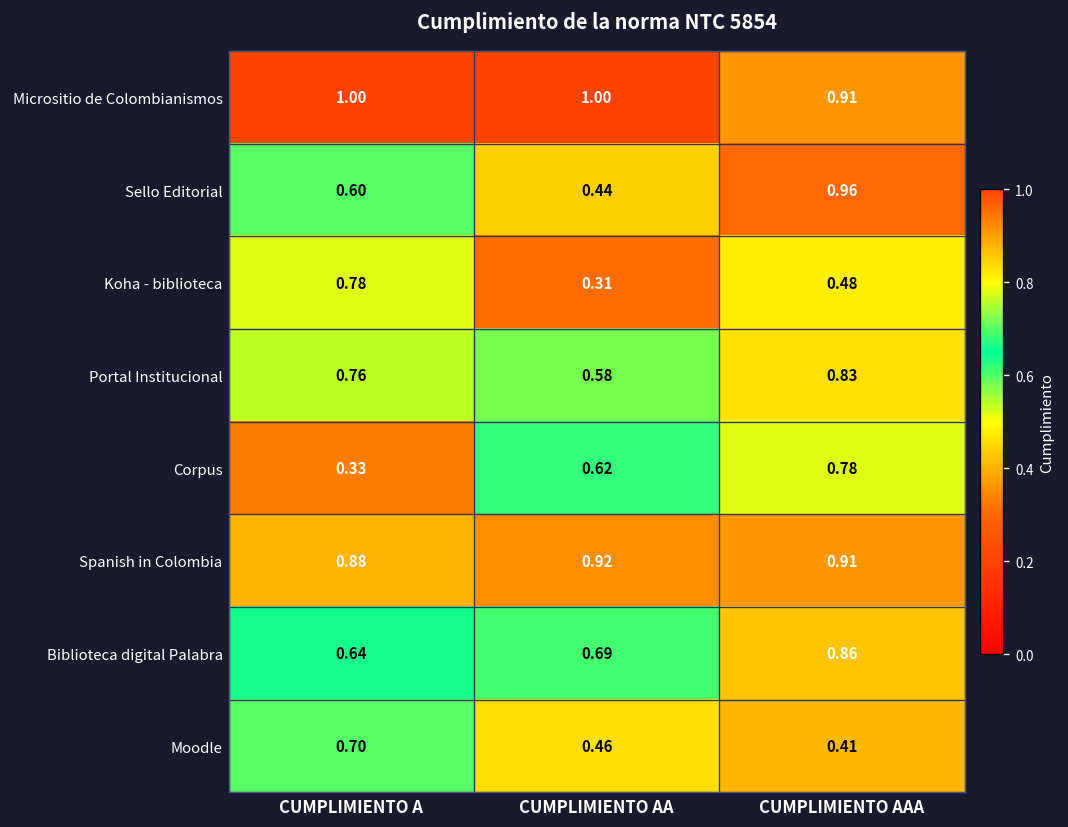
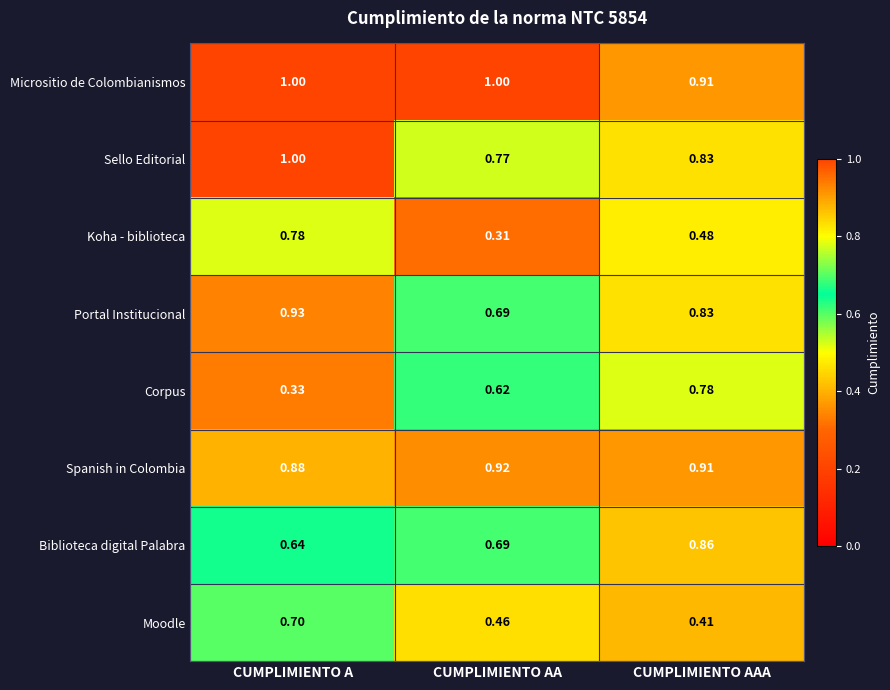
  {
    "Micrositio de Colombianismos": {
      "CUMPLIMIENTO A": 1.00,
      "CUMPLIMIENTO AA": 1.00,
      "CUMPLIMIENTO AAA": 0.91
    },
    "Sello Editorial": {
-     "CUMPLIMIENTO A": 0.60,
-     "CUMPLIMIENTO AA": 0.44,
-     "CUMPLIMIENTO AAA": 0.96
+     "CUMPLIMIENTO A": 1.00,
+     "CUMPLIMIENTO AA": 0.77,
+     "CUMPLIMIENTO AAA": 0.83
    },
    "Koha - biblioteca": {
      "CUMPLIMIENTO A": 0.78,
      "CUMPLIMIENTO AA": 0.31,
      "CUMPLIMIENTO AAA": 0.48
    },
    "Portal Institucional": {
-     "CUMPLIMIENTO A": 0.76,
-     "CUMPLIMIENTO AA": 0.58,
+     "CUMPLIMIENTO A": 0.93,
+     "CUMPLIMIENTO AA": 0.69,
      "CUMPLIMIENTO AAA": 0.83
    },
    "Corpus": {
      "CUMPLIMIENTO A": 0.33,
      "CUMPLIMIENTO AA": 0.62,
      "CUMPLIMIENTO AAA": 0.78
    },
    "Spanish in Colombia": {
      "CUMPLIMIENTO A": 0.88,
      "CUMPLIMIENTO AA": 0.92,
      "CUMPLIMIENTO AAA": 0.91
    },
    "Biblioteca digital Palabra": {
      "CUMPLIMIENTO A": 0.64,
      "CUMPLIMIENTO AA": 0.69,
      "CUMPLIMIENTO AAA": 0.86
    },
    "Moodle": {
      "CUMPLIMIENTO A": 0.70,
      "CUMPLIMIENTO AA": 0.46,
      "CUMPLIMIENTO AAA": 0.41
    }
  }
